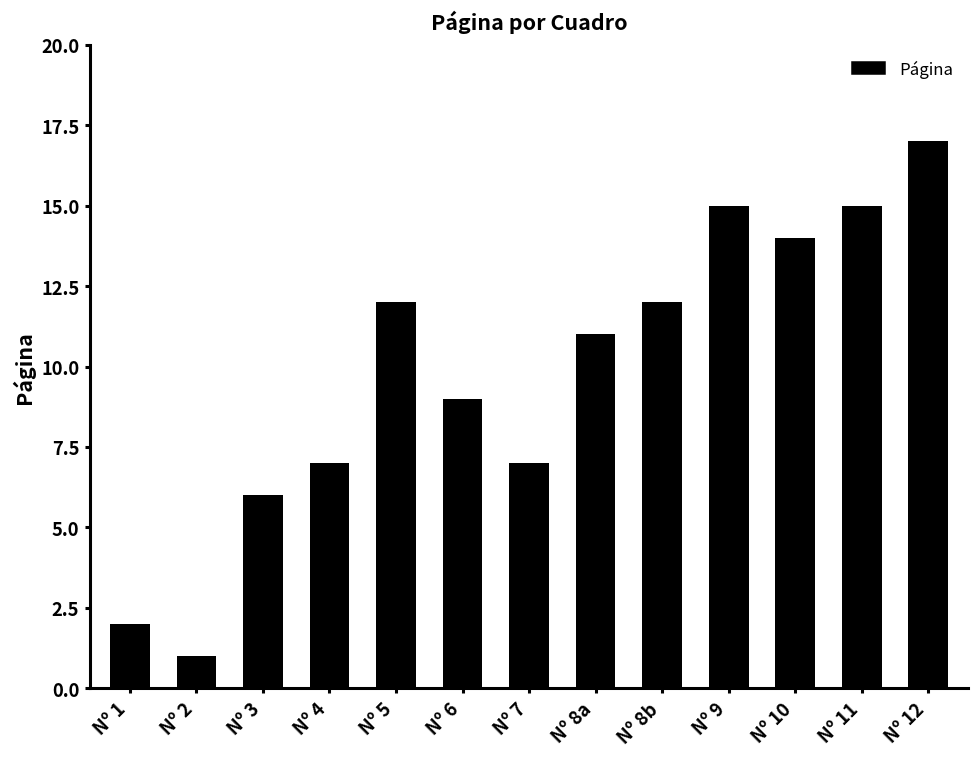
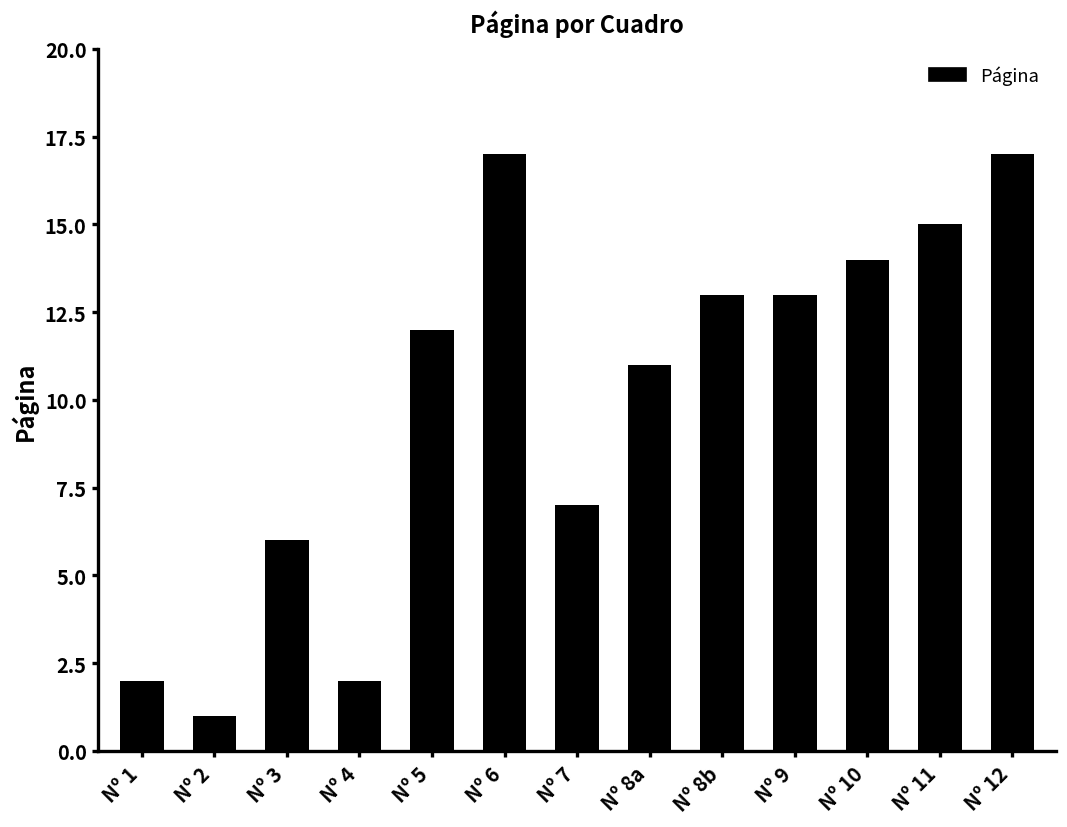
  {
    "Nº 1": 2,
    "Nº 2": 1,
    "Nº 3": 6,
-   "Nº 4": 7,
+   "Nº 4": 2,
    "Nº 5": 12,
-   "Nº 6": 9,
+   "Nº 6": 17,
    "Nº 7": 7,
    "Nº 8a": 11,
-   "Nº 8b": 12,
-   "Nº 9": 15,
+   "Nº 8b": 13,
+   "Nº 9": 13,
    "Nº 10": 14,
    "Nº 11": 15,
    "Nº 12": 17
  }
